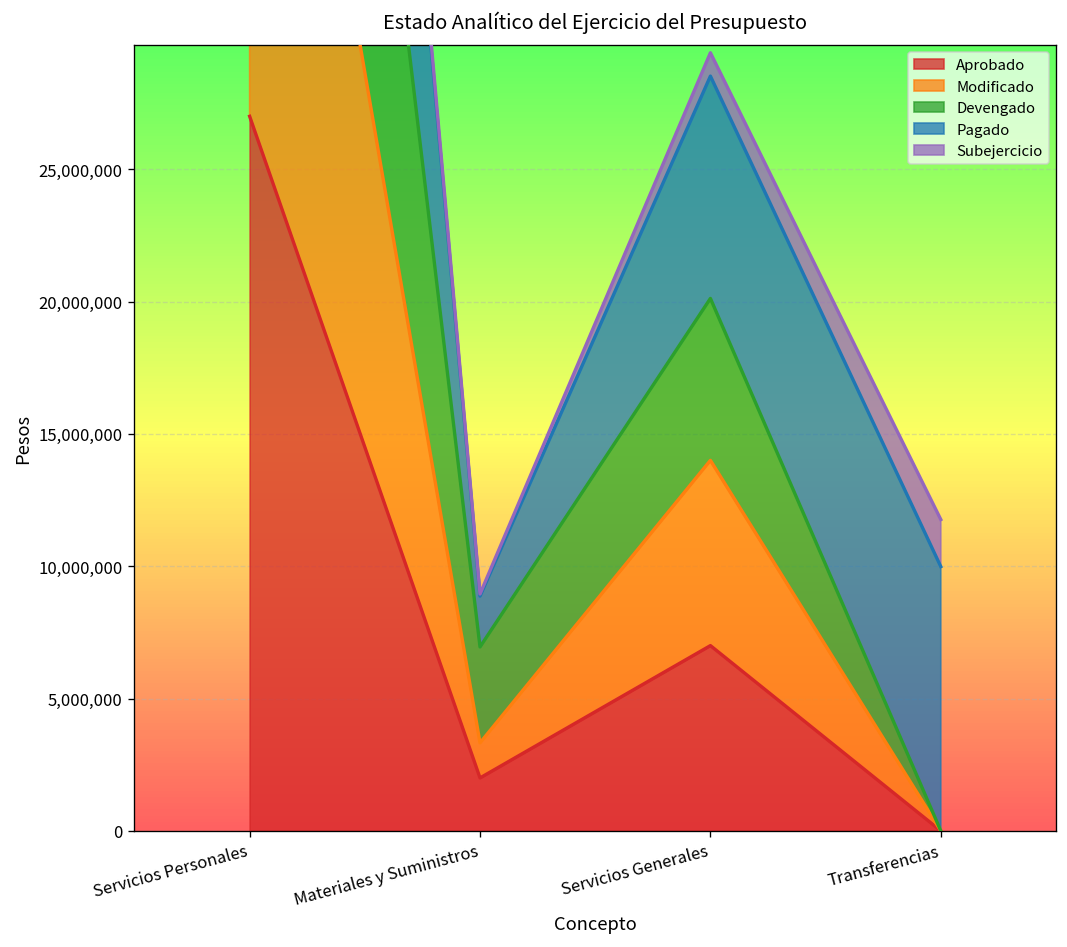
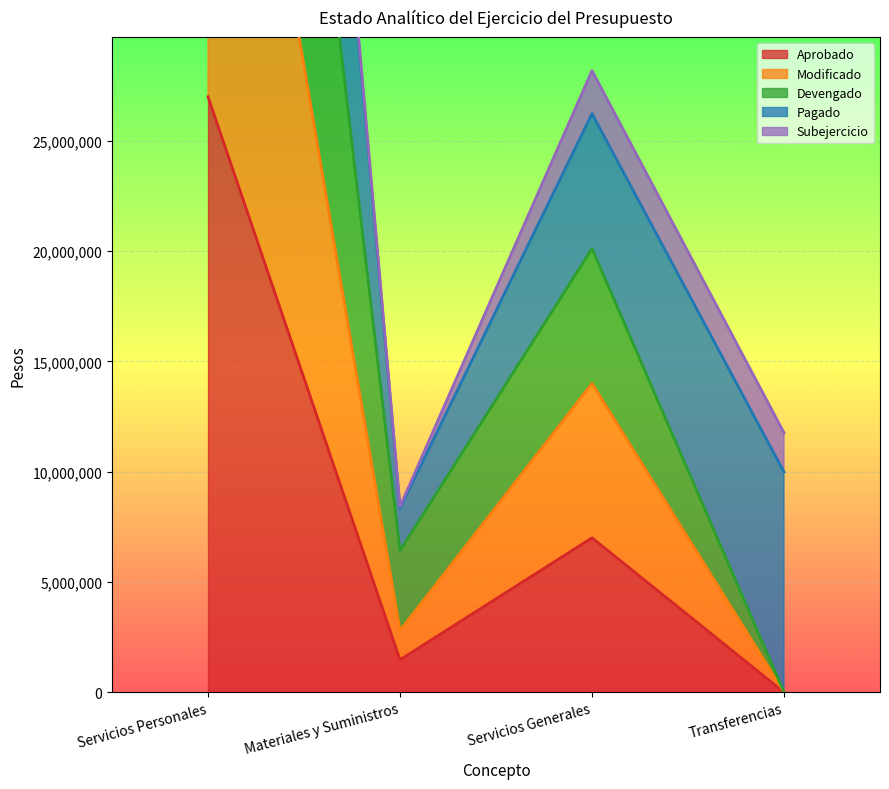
  {
    "Aprobado": {
      "Servicios Personales": "27,000,000",
-     "Materiales y Suministros": "2,000,000",
+     "Materiales y Suministros": "1,500,000",
      "Servicios Generales": "7,000,000"
    },
    "Modificado": {
      "Materiales y Suministros": "1,300,000",
      "Servicios Generales": "7,000,000"
    },
    "Devengado": {
      "Materiales y Suministros": "3,600,000",
      "Servicios Generales": "6,100,000"
    },
    "Pagado": {
-     "Servicios Generales": "8,400,000",
+     "Servicios Generales": "6,100,000",
      "Transferencias": "10,000,000"
    },
    "Subejercicio": {
-     "Servicios Generales": "900,000",
+     "Servicios Generales": "1,900,000",
      "Transferencias": "1,800,000"
    }
  }
